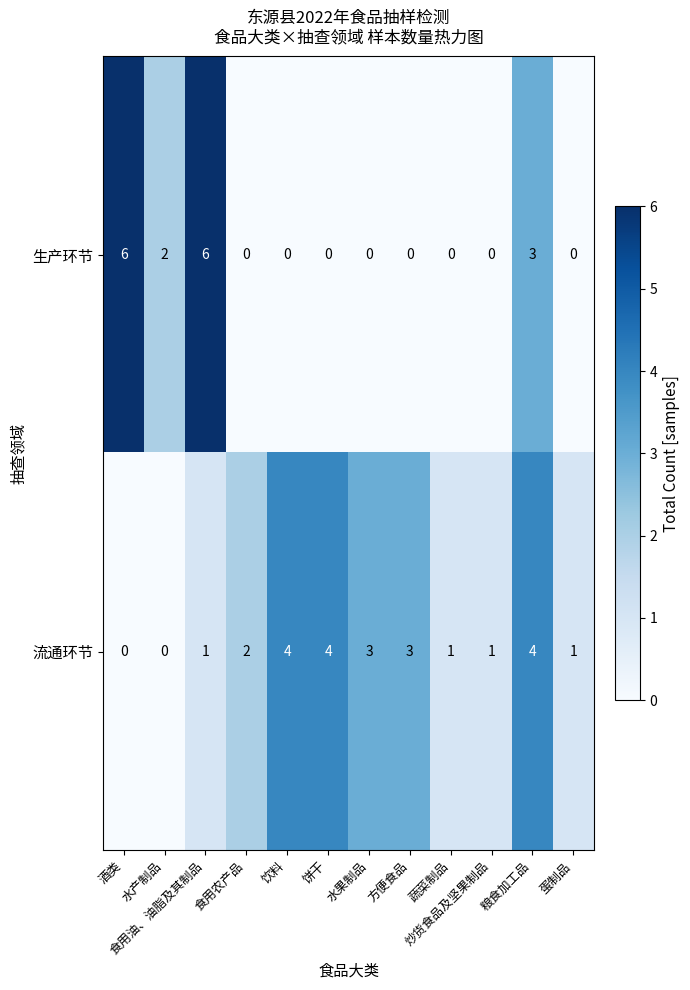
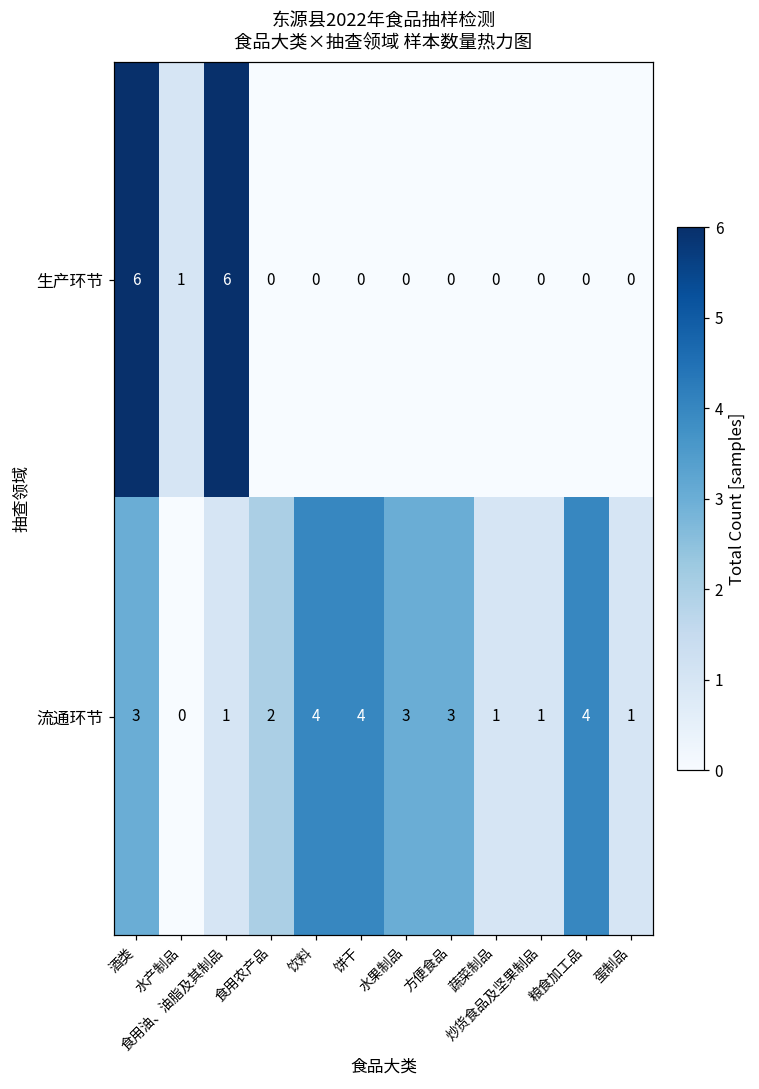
  {
    "生产环节": {
      "酒类": 6,
-     "水产制品": 2,
+     "水产制品": 1,
      "食用油、油脂及其制品": 6,
      "食用农产品": 0,
      "饮料": 0,
      "饼干": 0,
      "水果制品": 0,
      "方便食品": 0,
      "蔬菜制品": 0,
      "炒货食品及坚果制品": 0,
-     "粮食加工品": 3,
+     "粮食加工品": 0,
      "蛋制品": 0
    },
    "流通环节": {
-     "酒类": 0,
+     "酒类": 3,
      "水产制品": 0,
      "食用油、油脂及其制品": 1,
      "食用农产品": 2,
      "饮料": 4,
      "饼干": 4,
      "水果制品": 3,
      "方便食品": 3,
      "蔬菜制品": 1,
      "炒货食品及坚果制品": 1,
      "粮食加工品": 4,
      "蛋制品": 1
    }
  }
